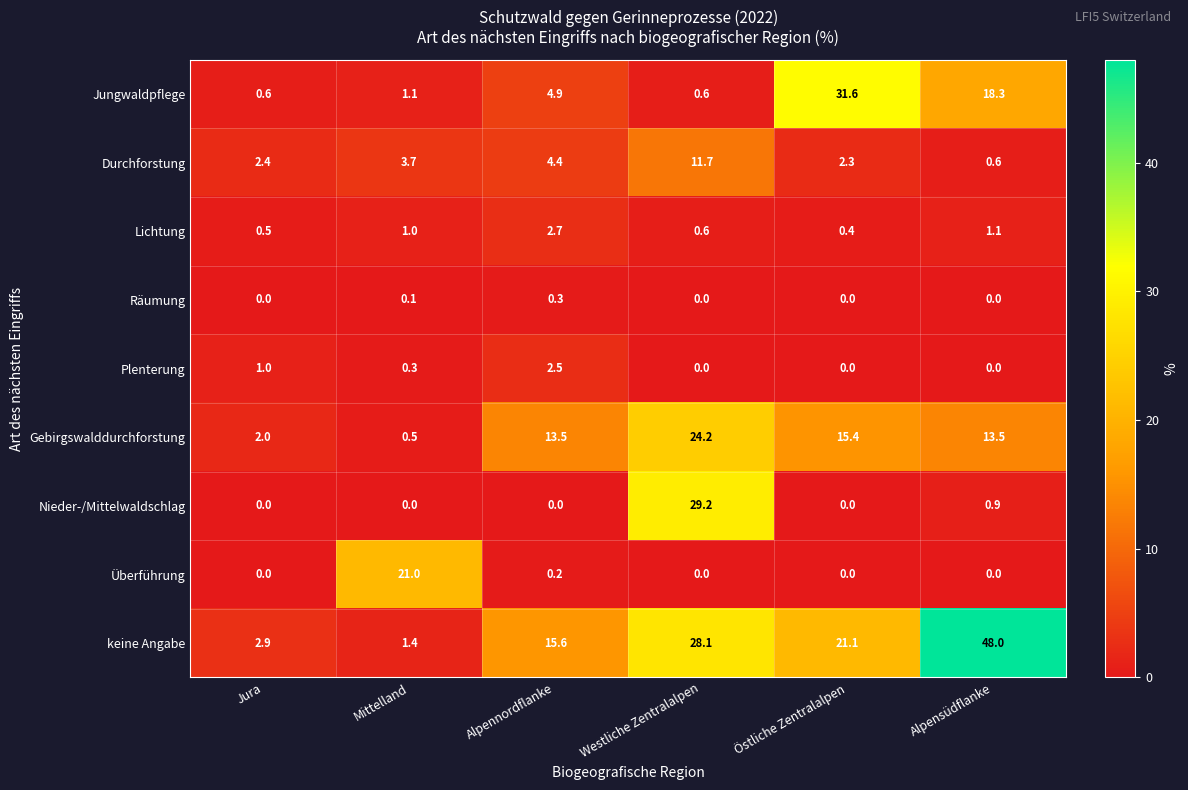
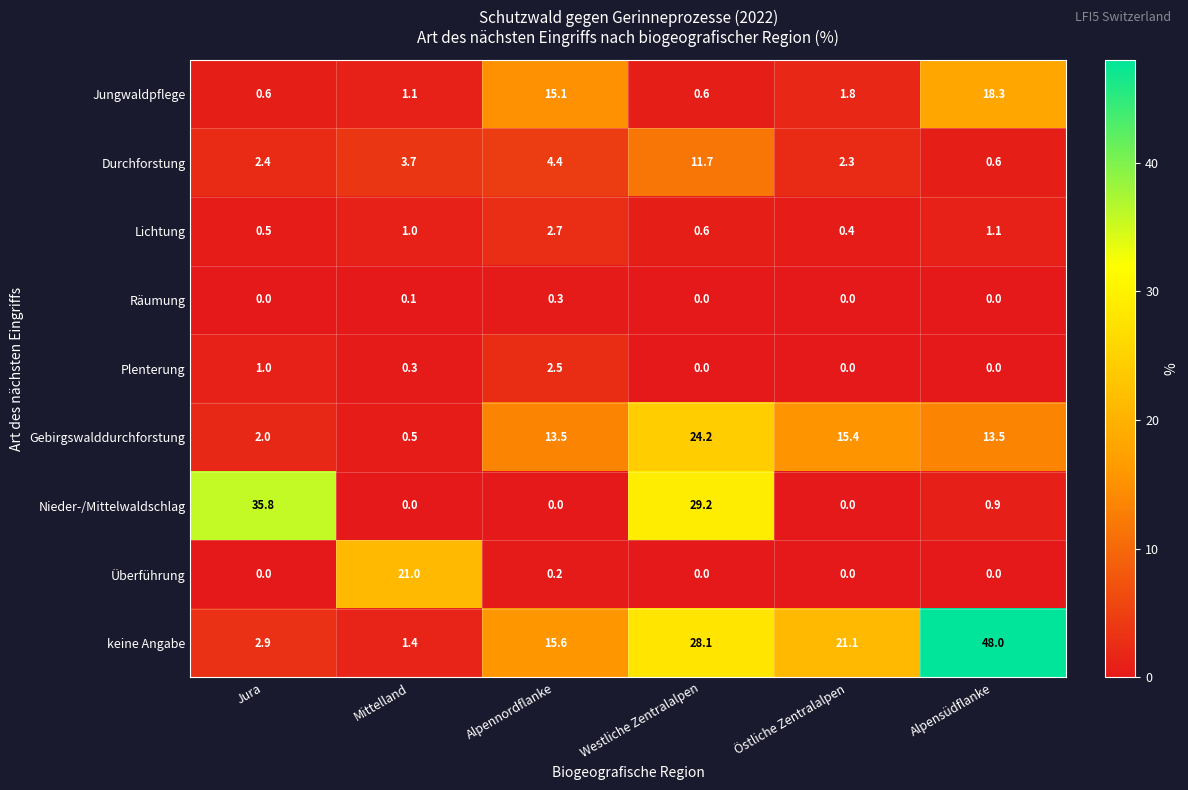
  {
    "Jungwaldpflege": {
      "Jura": 0.6,
      "Mittelland": 1.1,
-     "Alpennordflanke": 4.9,
+     "Alpennordflanke": 15.1,
      "Westliche Zentralalpen": 0.6,
-     "Östliche Zentralalpen": 31.6,
+     "Östliche Zentralalpen": 1.8,
      "Alpensüdflanke": 18.3
    },
    "Durchforstung": {
      "Jura": 2.4,
      "Mittelland": 3.7,
      "Alpennordflanke": 4.4,
      "Westliche Zentralalpen": 11.7,
      "Östliche Zentralalpen": 2.3,
      "Alpensüdflanke": 0.6
    },
    "Lichtung": {
      "Jura": 0.5,
      "Mittelland": 1.0,
      "Alpennordflanke": 2.7,
      "Westliche Zentralalpen": 0.6,
      "Östliche Zentralalpen": 0.4,
      "Alpensüdflanke": 1.1
    },
    "Räumung": {
      "Jura": 0.0,
      "Mittelland": 0.1,
      "Alpennordflanke": 0.3,
      "Westliche Zentralalpen": 0.0,
      "Östliche Zentralalpen": 0.0,
      "Alpensüdflanke": 0.0
    },
    "Plenterung": {
      "Jura": 1.0,
      "Mittelland": 0.3,
      "Alpennordflanke": 2.5,
      "Westliche Zentralalpen": 0.0,
      "Östliche Zentralalpen": 0.0,
      "Alpensüdflanke": 0.0
    },
    "Gebirgswalddurchforstung": {
      "Jura": 2.0,
      "Mittelland": 0.5,
      "Alpennordflanke": 13.5,
      "Westliche Zentralalpen": 24.2,
      "Östliche Zentralalpen": 15.4,
      "Alpensüdflanke": 13.5
    },
    "Nieder-/Mittelwaldschlag": {
-     "Jura": 0.0,
+     "Jura": 35.8,
      "Mittelland": 0.0,
      "Alpennordflanke": 0.0,
      "Westliche Zentralalpen": 29.2,
      "Östliche Zentralalpen": 0.0,
      "Alpensüdflanke": 0.9
    },
    "Überführung": {
      "Jura": 0.0,
      "Mittelland": 21.0,
      "Alpennordflanke": 0.2,
      "Westliche Zentralalpen": 0.0,
      "Östliche Zentralalpen": 0.0,
      "Alpensüdflanke": 0.0
    },
    "keine Angabe": {
      "Jura": 2.9,
      "Mittelland": 1.4,
      "Alpennordflanke": 15.6,
      "Westliche Zentralalpen": 28.1,
      "Östliche Zentralalpen": 21.1,
      "Alpensüdflanke": 48.0
    }
  }
